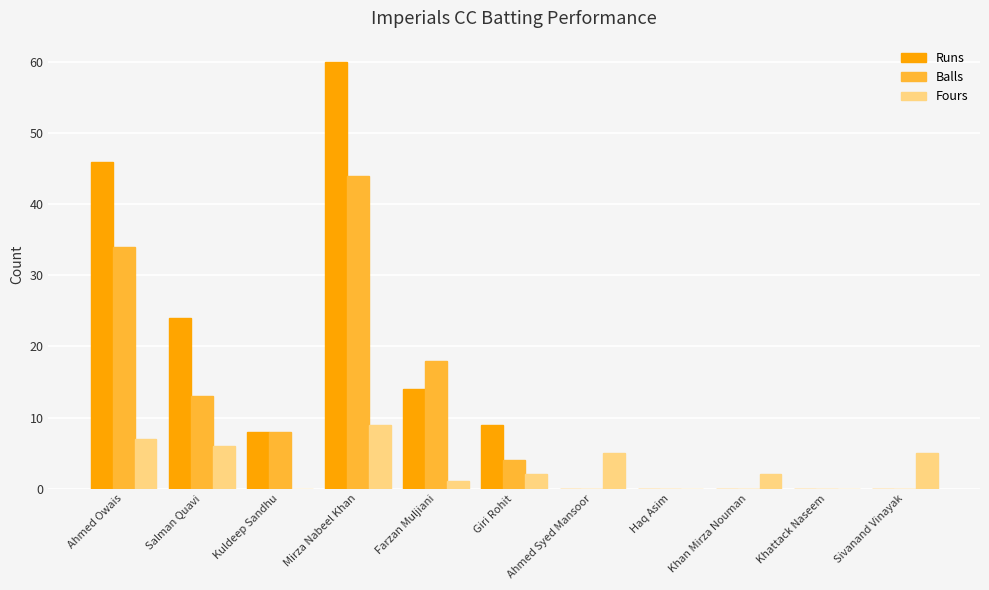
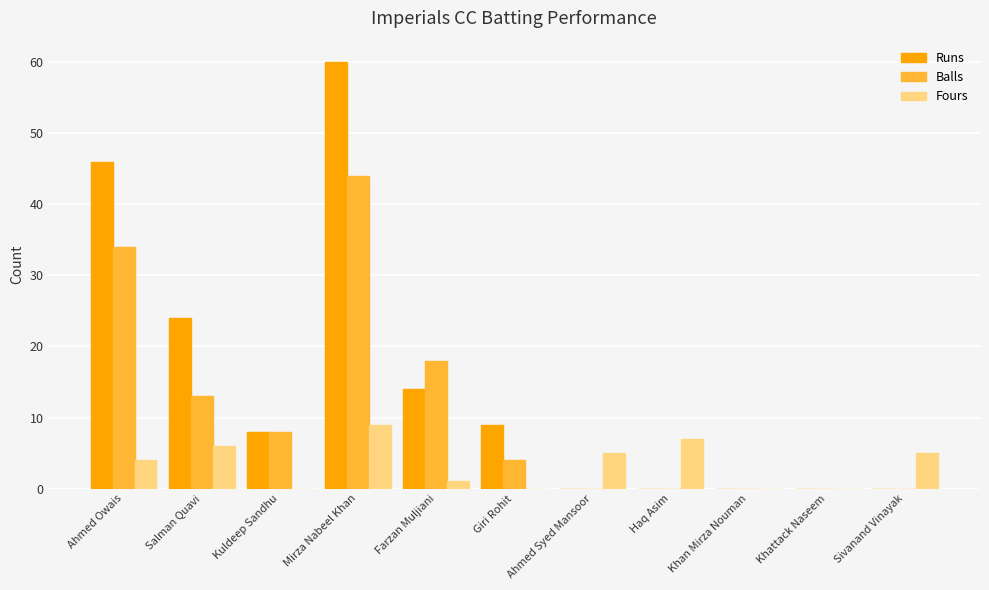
  {
    "Fours": {
-     "Ahmed Owais": 7,
+     "Ahmed Owais": 4,
      "Salman Quavi": 6,
      "Kuldeep Sandhu": 0,
      "Mirza Nabeel Khan": 9,
      "Farzan Muljiani": 1,
-     "Giri Rohit": 2,
+     "Giri Rohit": 0,
      "Ahmed Syed Mansoor": 5,
-     "Haq Asim": 0,
-     "Khan Mirza Nouman": 2,
+     "Haq Asim": 7,
+     "Khan Mirza Nouman": 0,
      "Khattack Naseem": 0,
      "Sivanand Vinayak": 5
    }
  }
